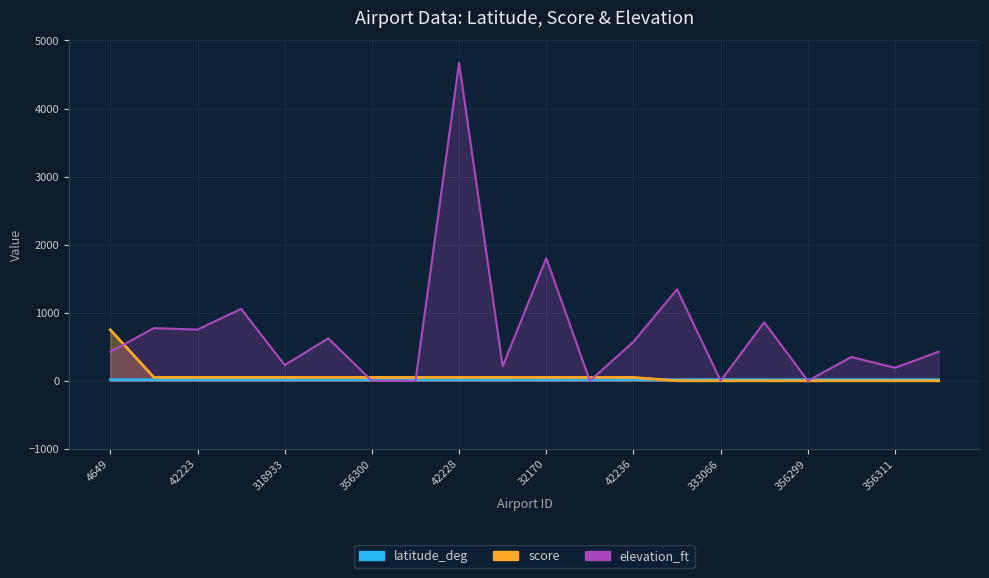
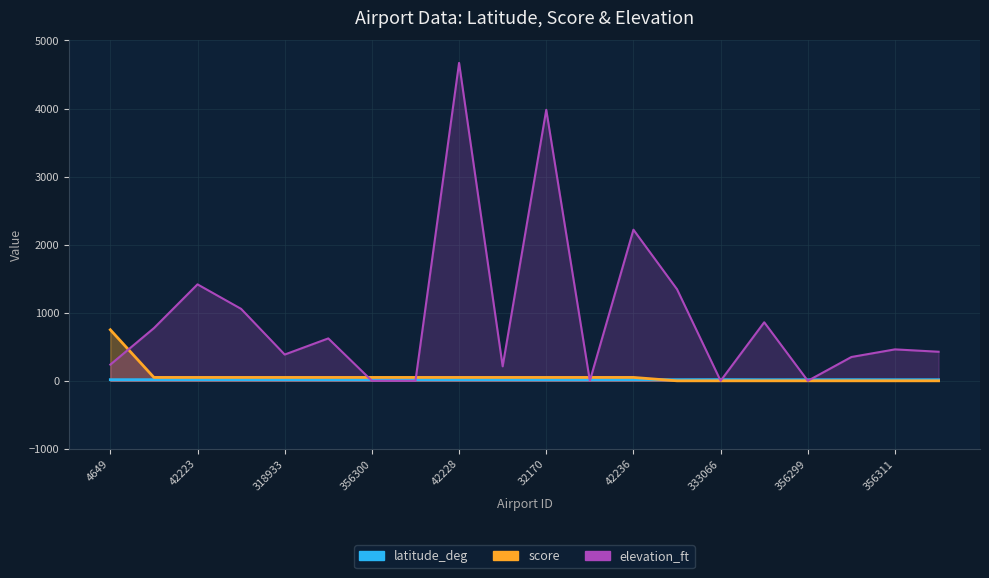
  {
    "latitude_deg": {
      "4649": 0
    },
    "score": {
      "4649": 800
    },
    "elevation_ft": {
-     "4649": 400,
-     "42223": 800,
-     "318933": 200,
+     "4649": 200,
+     "42223": 1400,
+     "318933": 400,
      "42228": 4700,
-     "32170": 1800,
-     "42236": 600,
-     "356311": 200
+     "32170": 4000,
+     "42236": 2200,
+     "356311": 500
    }
  }
